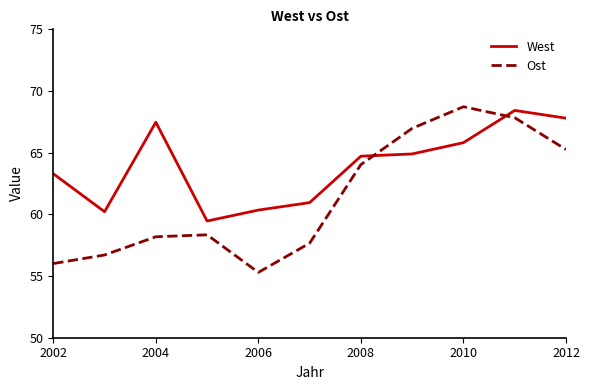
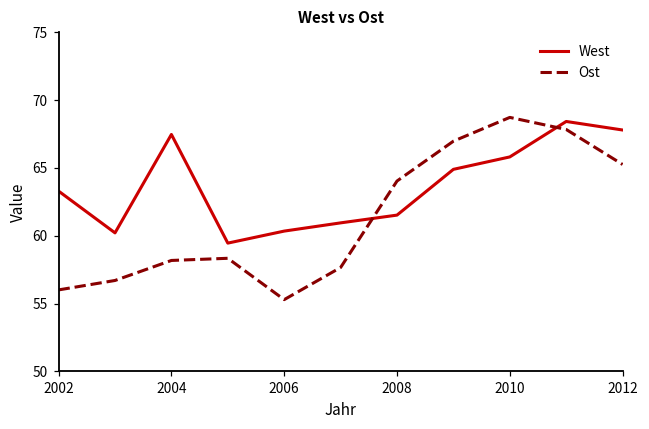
  {
    "West": {
      "2002": 63.3,
      "2004": 67.5,
      "2006": 60.3,
-     "2008": 64.7,
+     "2008": 61.5,
      "2010": 65.8,
      "2012": 67.8
    },
    "Ost": {
      "2002": 56.0,
      "2004": 58.2,
      "2006": 55.3,
      "2008": 64.0,
      "2010": 68.7,
      "2012": 65.3
    }
  }
